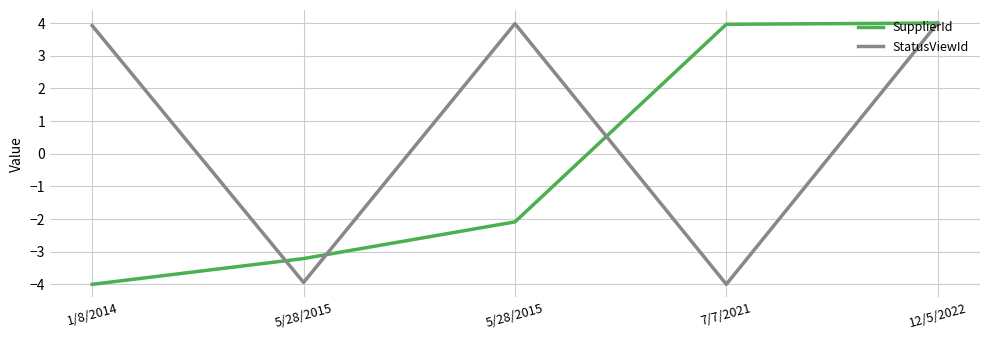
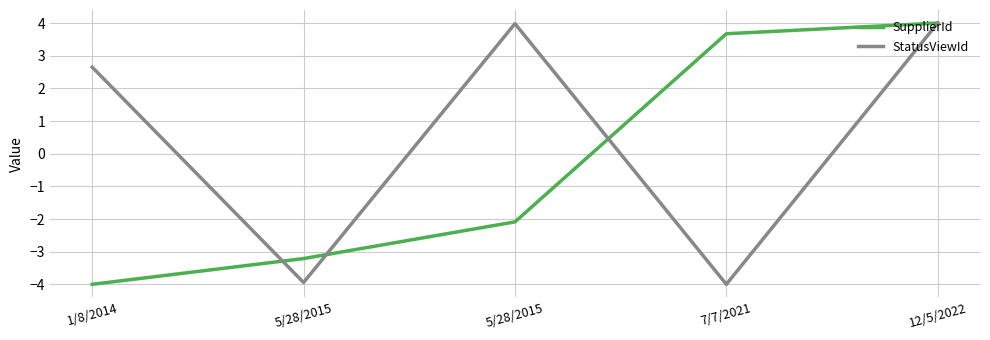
  {
    "SupplierId": {
      "1/8/2014": -4.0,
-     "7/7/2021": 4.0
+     "7/7/2021": 3.7
    },
    "StatusViewId": {
-     "1/8/2014": 3.9,
+     "1/8/2014": 2.7,
      "7/7/2021": -4.0
    }
  }
